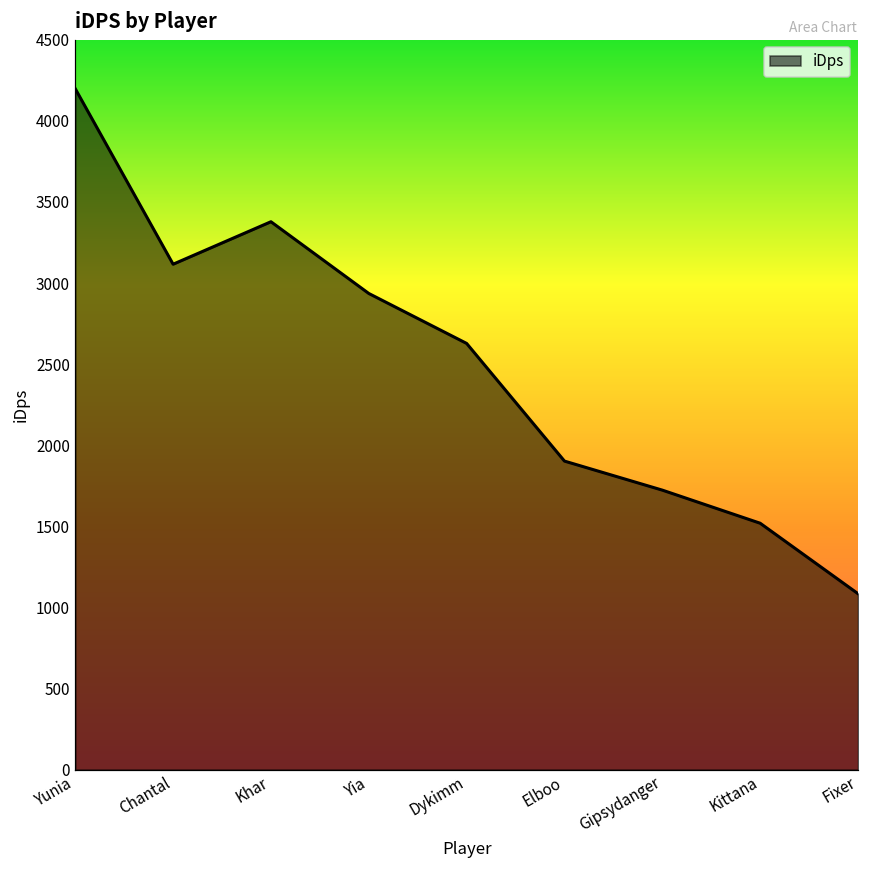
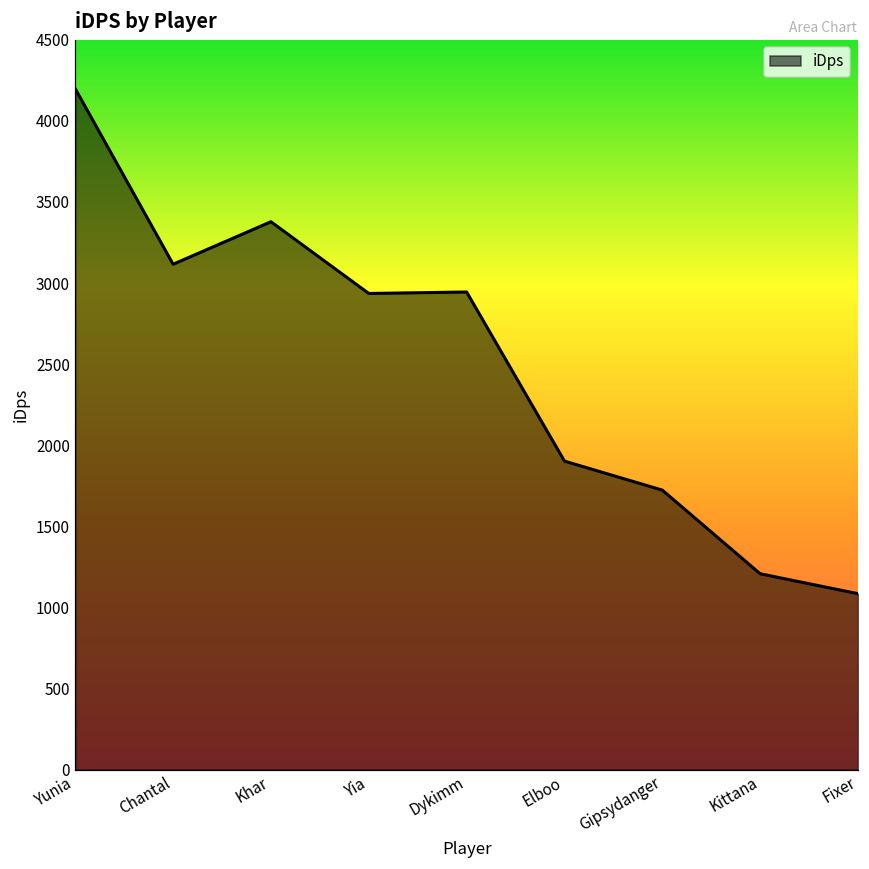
  {
    "Yunia": 4200,
    "Chantal": 3120,
    "Khar": 3380,
    "Yia": 2940,
-   "Dykimm": 2630,
+   "Dykimm": 2940,
    "Elboo": 1900,
    "Gipsydanger": 1720,
-   "Kittana": 1520,
+   "Kittana": 1210,
    "Fixer": 1080
  }
